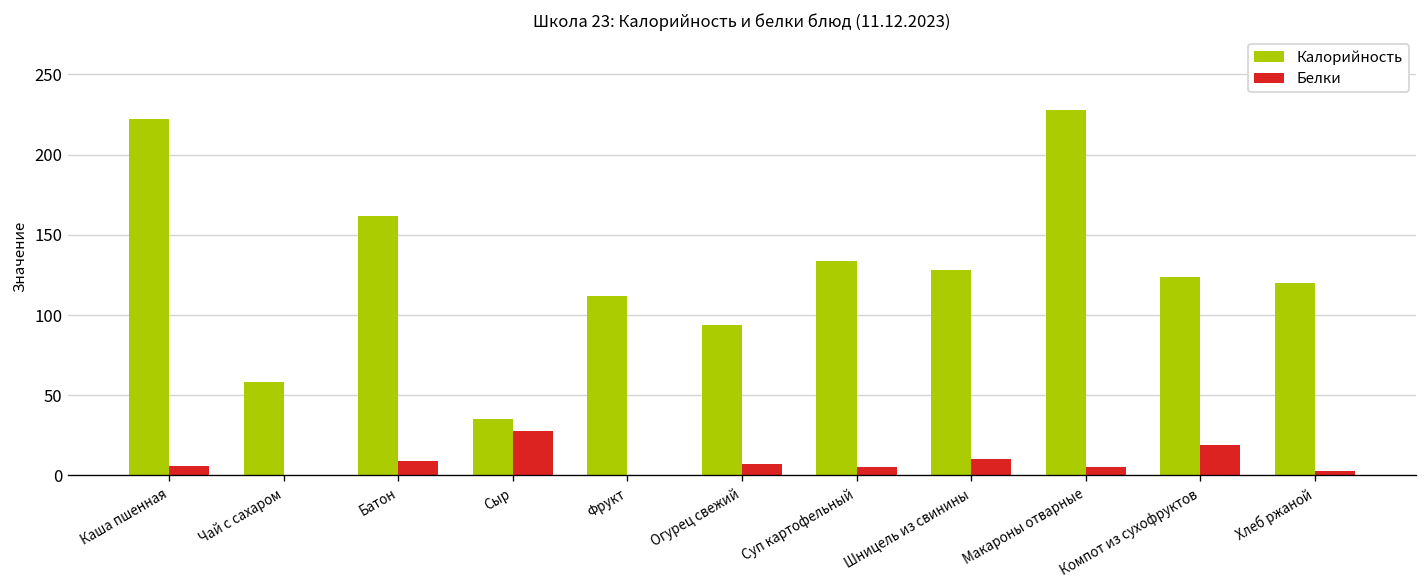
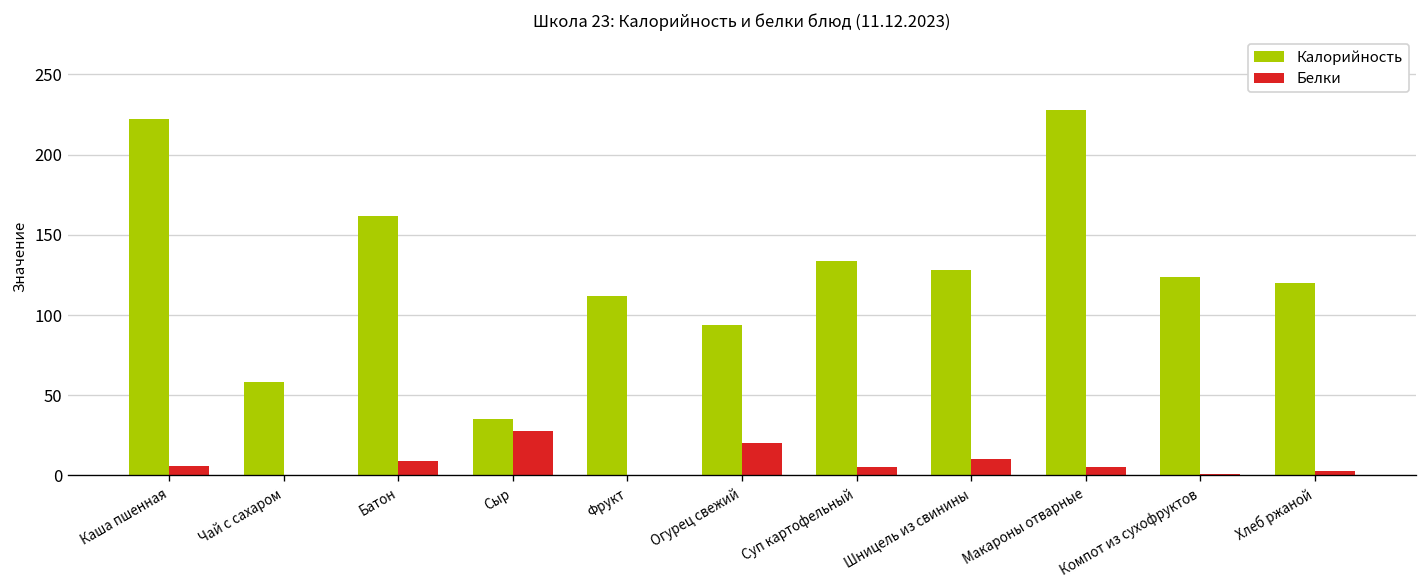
  {
    "Калорийность": {
      "Каша пшенная": 222,
      "Чай с сахаром": 58,
      "Батон": 162,
      "Сыр": 35,
      "Фрукт": 112,
      "Огурец свежий": 94,
      "Суп картофельный": 134,
      "Шницель из свинины": 128,
      "Макароны отварные": 228,
      "Компот из сухофруктов": 124,
      "Хлеб ржаной": 120
    },
    "Белки": {
      "Каша пшенная": 6,
      "Чай с сахаром": 0,
      "Батон": 9,
      "Сыр": 28,
      "Фрукт": 0,
-     "Огурец свежий": 7,
+     "Огурец свежий": 20,
      "Суп картофельный": 5,
      "Шницель из свинины": 10,
      "Макароны отварные": 5,
-     "Компот из сухофруктов": 19,
+     "Компот из сухофруктов": 1,
      "Хлеб ржаной": 3
    }
  }
